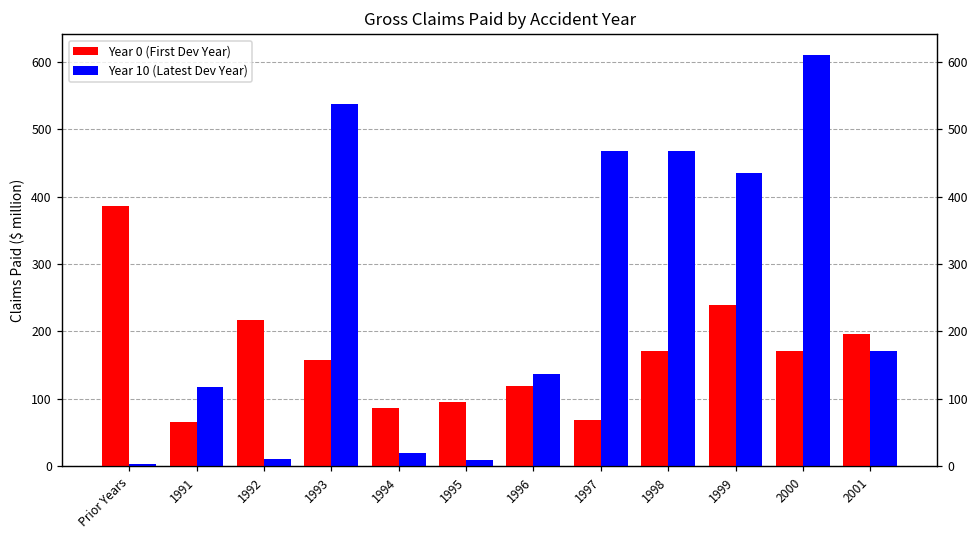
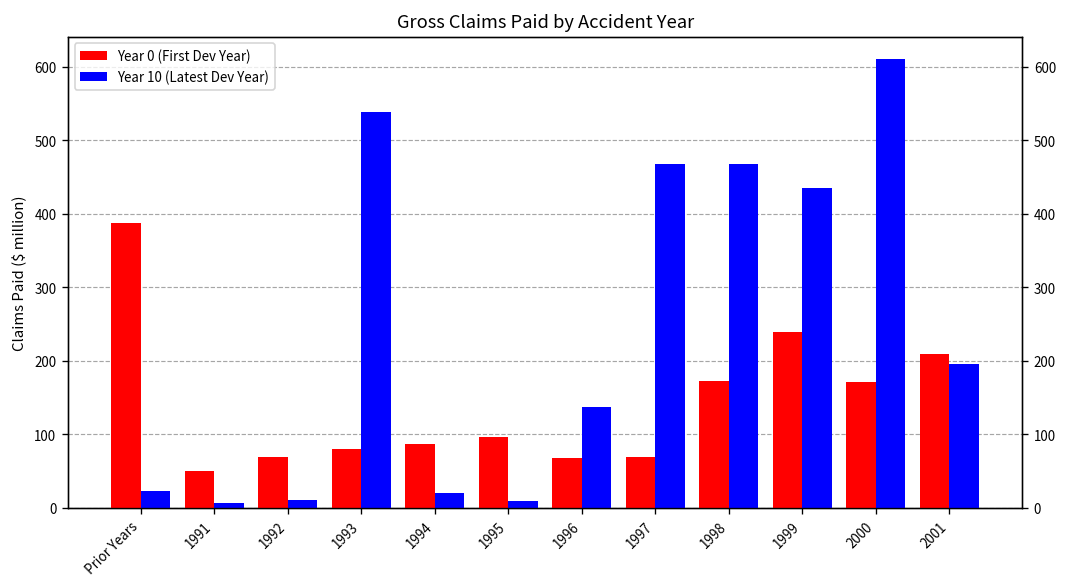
  {
    "Year 0 (First Dev Year)": {
      "Prior Years": 390,
-     "1991": 70,
-     "1992": 220,
-     "1993": 160,
+     "1991": 50,
+     "1992": 70,
+     "1993": 80,
      "1994": 90,
      "1995": 100,
-     "1996": 120,
+     "1996": 70,
      "1997": 70,
      "1998": 170,
      "1999": 240,
      "2000": 170,
-     "2001": 200
+     "2001": 210
    },
    "Year 10 (Latest Dev Year)": {
-     "Prior Years": 0,
-     "1991": 120,
+     "Prior Years": 20,
+     "1991": 10,
      "1992": 10,
      "1993": 540,
      "1994": 20,
      "1995": 10,
      "1996": 140,
      "1997": 470,
      "1998": 470,
      "1999": 430,
      "2000": 610,
-     "2001": 170
+     "2001": 200
    }
  }
